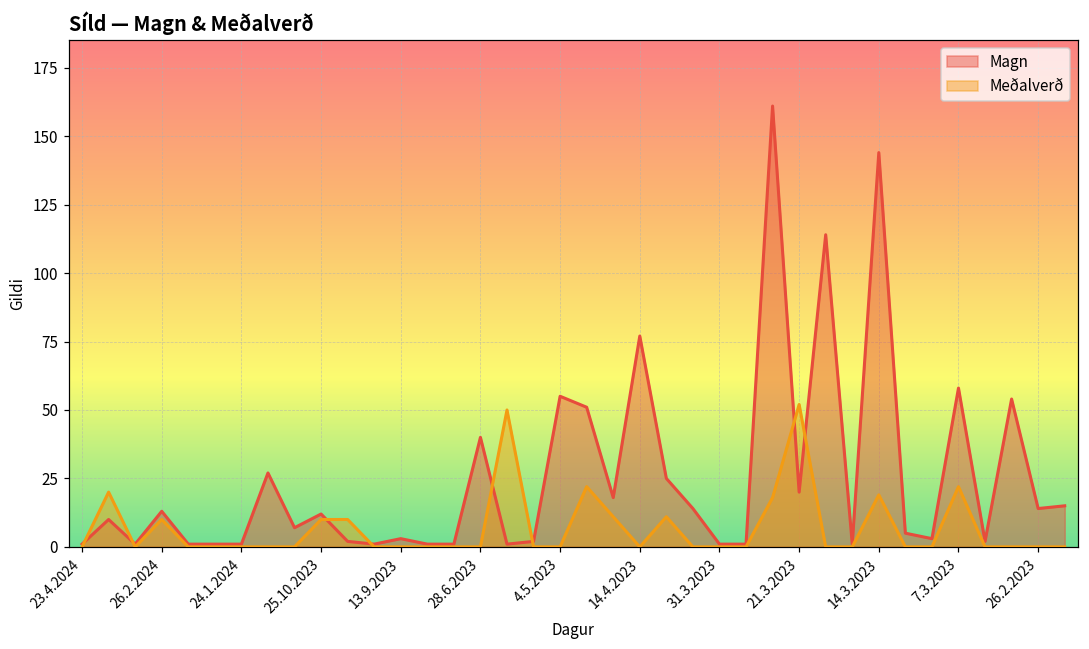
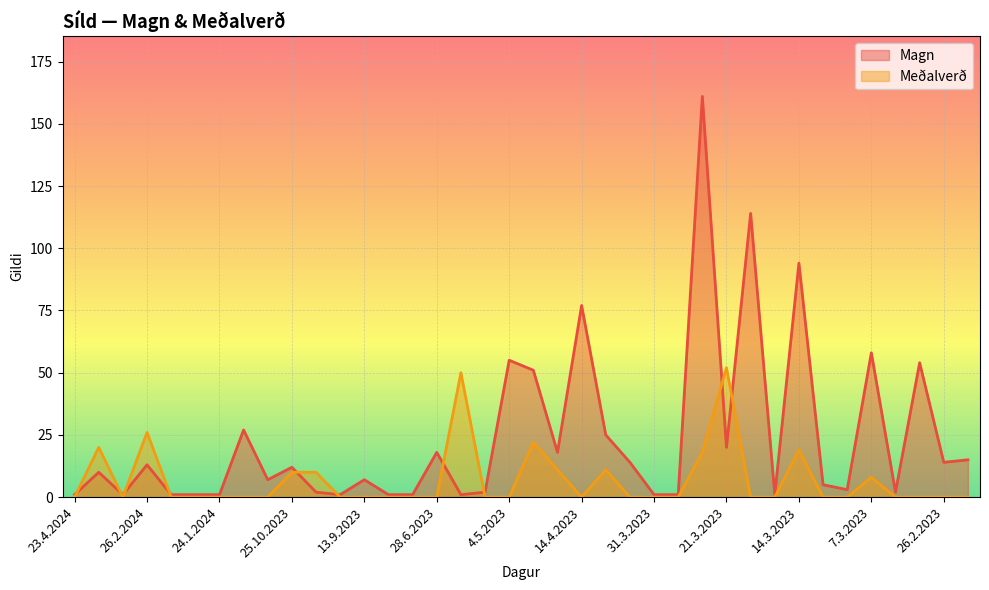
  {
    "Magn": {
      "26.2.2024": 13,
      "25.10.2023": 12,
-     "13.9.2023": 3,
-     "28.6.2023": 40,
+     "13.9.2023": 7,
+     "28.6.2023": 18,
      "4.5.2023": 55,
      "14.4.2023": 77,
      "21.3.2023": 20,
-     "14.3.2023": 144,
+     "14.3.2023": 94,
      "7.3.2023": 58,
      "26.2.2023": 14
    },
    "Meðalverð": {
-     "26.2.2024": 10,
+     "26.2.2024": 26,
      "25.10.2023": 10,
      "13.9.2023": 0,
      "28.6.2023": 0,
      "4.5.2023": 0,
      "14.4.2023": 0,
      "21.3.2023": 52,
      "14.3.2023": 19,
-     "7.3.2023": 22,
+     "7.3.2023": 8,
      "26.2.2023": 0
    }
  }
